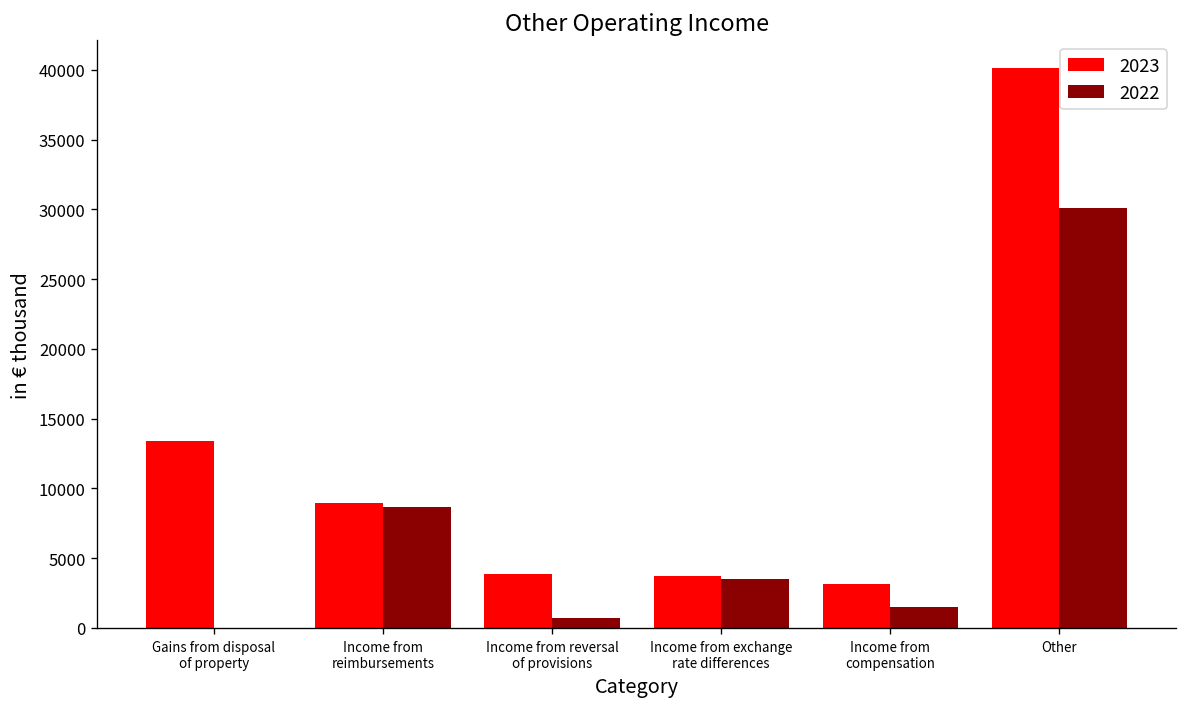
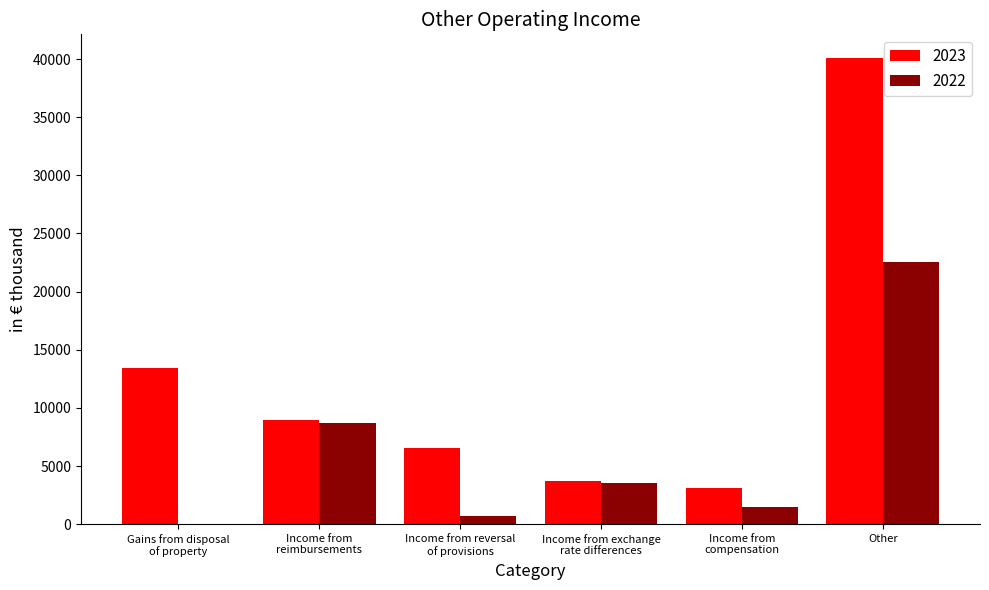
  {
    "2023": {
      "Gains from disposal of property": 13400,
      "Income from reimbursements": 9000,
-     "Income from reversal of provisions": 3900,
+     "Income from reversal of provisions": 6600,
      "Income from exchange rate differences": 3700,
      "Income from compensation": 3100,
      "Other": 40100
    },
    "2022": {
      "Gains from disposal of property": 0,
      "Income from reimbursements": 8700,
      "Income from reversal of provisions": 700,
      "Income from exchange rate differences": 3500,
      "Income from compensation": 1500,
-     "Other": 30100
+     "Other": 22500
    }
  }
